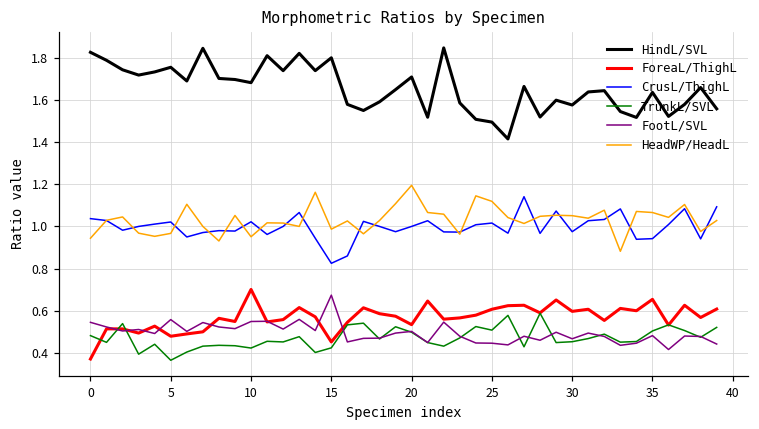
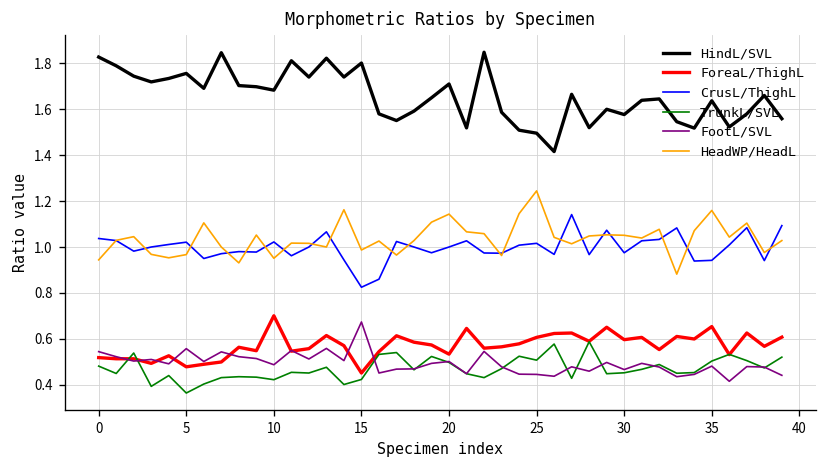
  {
    "HindL/SVL": {
      "0": 1.83,
      "5": 1.76,
      "10": 1.68,
      "15": 1.80,
      "20": 1.71,
      "25": 1.50,
      "30": 1.58,
      "35": 1.64
    },
    "ForeaL/ThighL": {
-     "0": 0.37,
+     "0": 0.52,
      "5": 0.48,
      "10": 0.70,
      "15": 0.45,
      "20": 0.53,
      "25": 0.61,
      "30": 0.60,
      "35": 0.65
    },
    "CrusL/ThighL": {
      "0": 1.04,
      "5": 1.02,
      "10": 1.02,
      "15": 0.83,
      "20": 1.00,
      "25": 1.02,
      "30": 0.98,
      "35": 0.94
    },
    "TrunkL/SVL": {
      "0": 0.48,
      "5": 0.37,
      "10": 0.42,
      "15": 0.42,
      "25": 0.51,
      "30": 0.45,
      "35": 0.50
    },
    "FootL/SVL": {
      "0": 0.55,
      "5": 0.56,
-     "10": 0.55,
+     "10": 0.49,
      "15": 0.67,
      "25": 0.45,
      "30": 0.47,
      "35": 0.48
    },
    "HeadWP/HeadL": {
      "0": 0.94,
      "5": 0.97,
      "10": 0.95,
      "15": 0.99,
-     "20": 1.20,
-     "25": 1.12,
+     "20": 1.14,
+     "25": 1.24,
      "30": 1.05,
-     "35": 1.07
+     "35": 1.16
    }
  }
